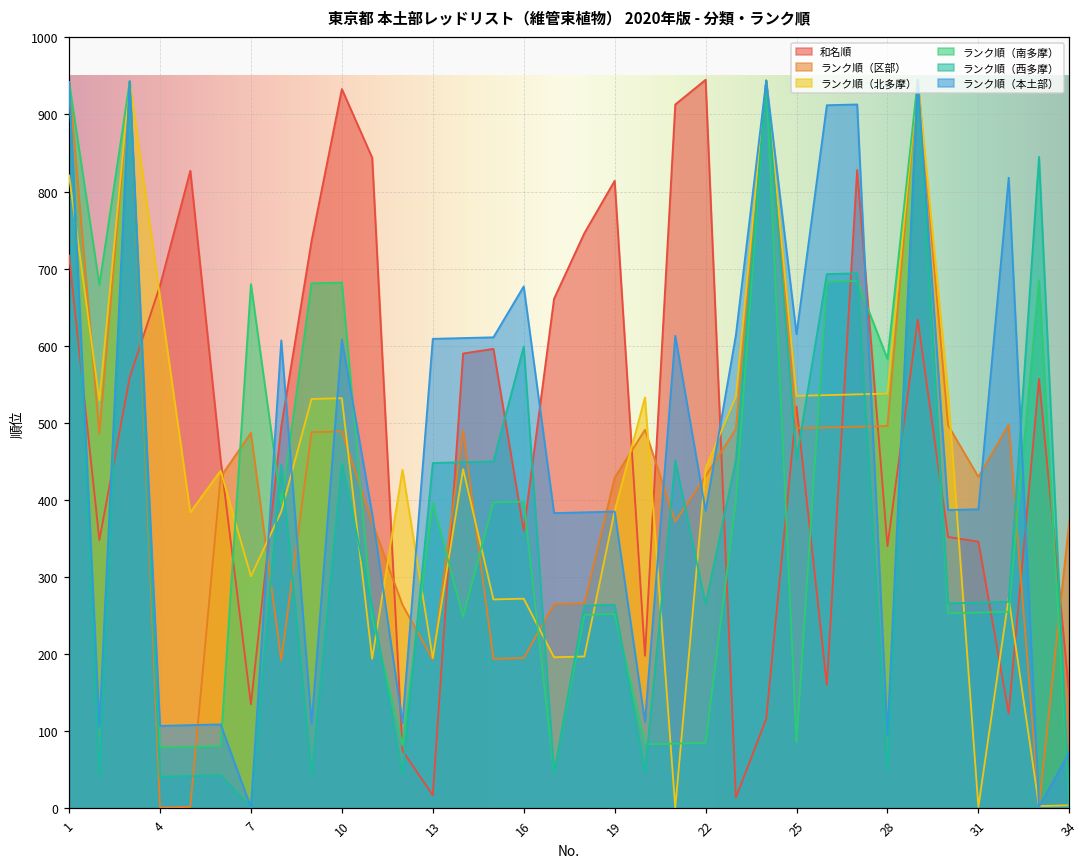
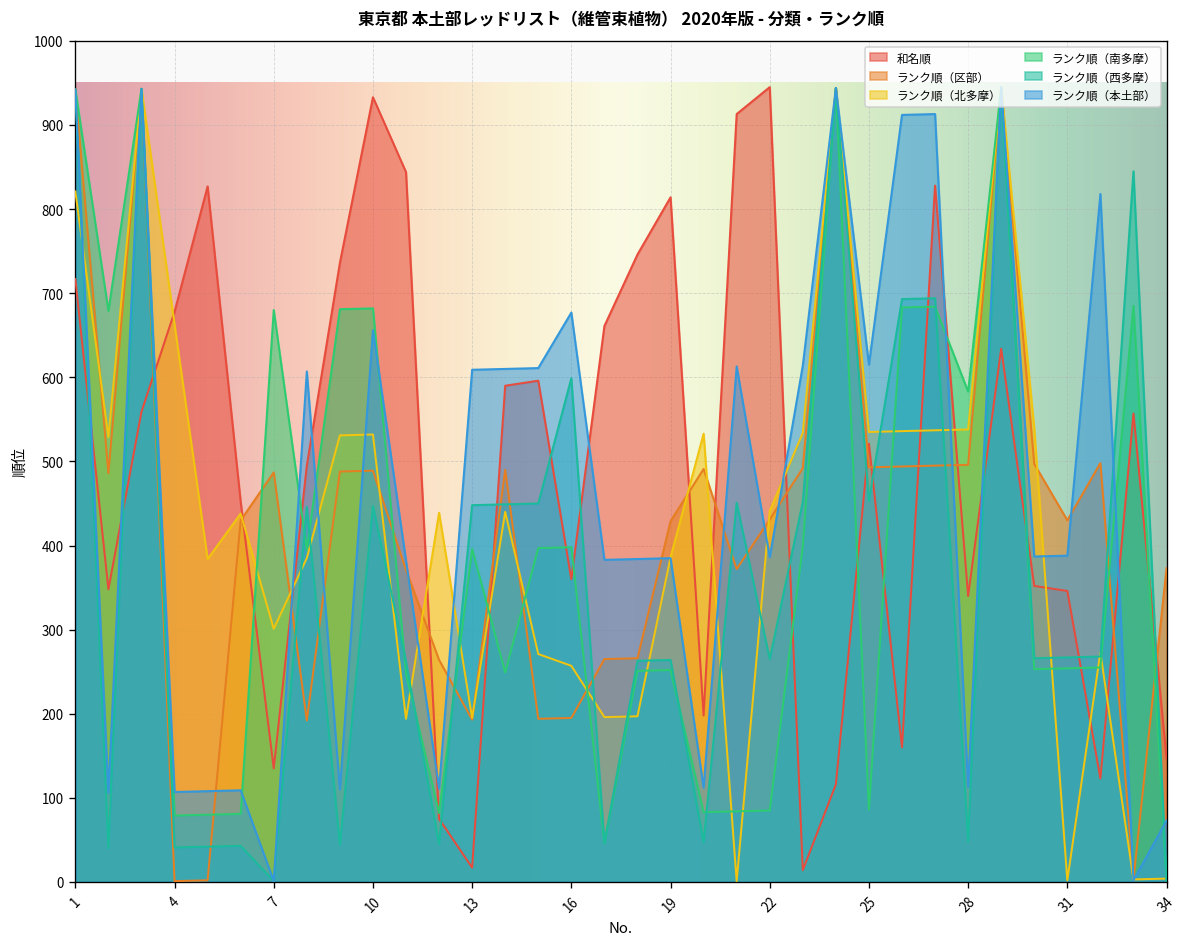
  {
    "ランク順（北多摩）": {
      "1": 820,
      "4": 660,
      "7": 300,
      "10": 530,
-     "16": 270,
+     "16": 260,
      "22": 440,
      "25": 540,
      "28": 540,
      "31": 0
    },
    "ランク順（本土部）": {
      "4": 110,
-     "10": 610,
+     "10": 660,
      "13": 610,
      "16": 680,
      "22": 390,
      "25": 620,
-     "28": 100,
+     "28": 110,
      "31": 390,
      "34": 70
    }
  }
